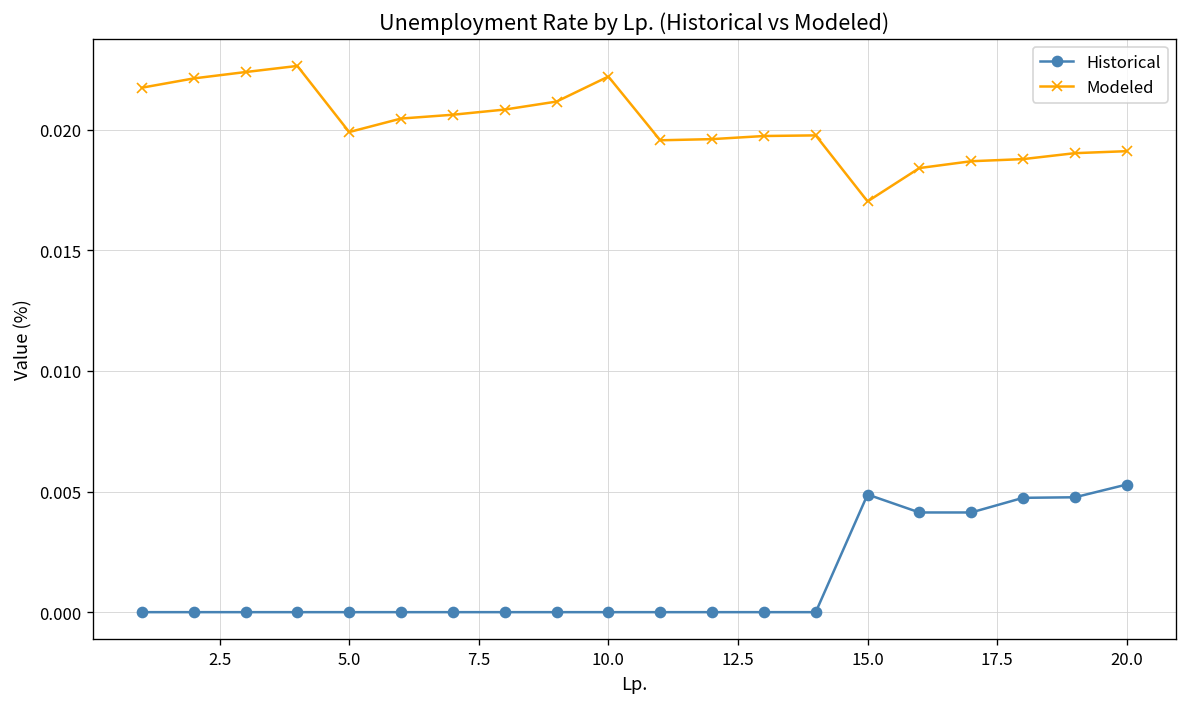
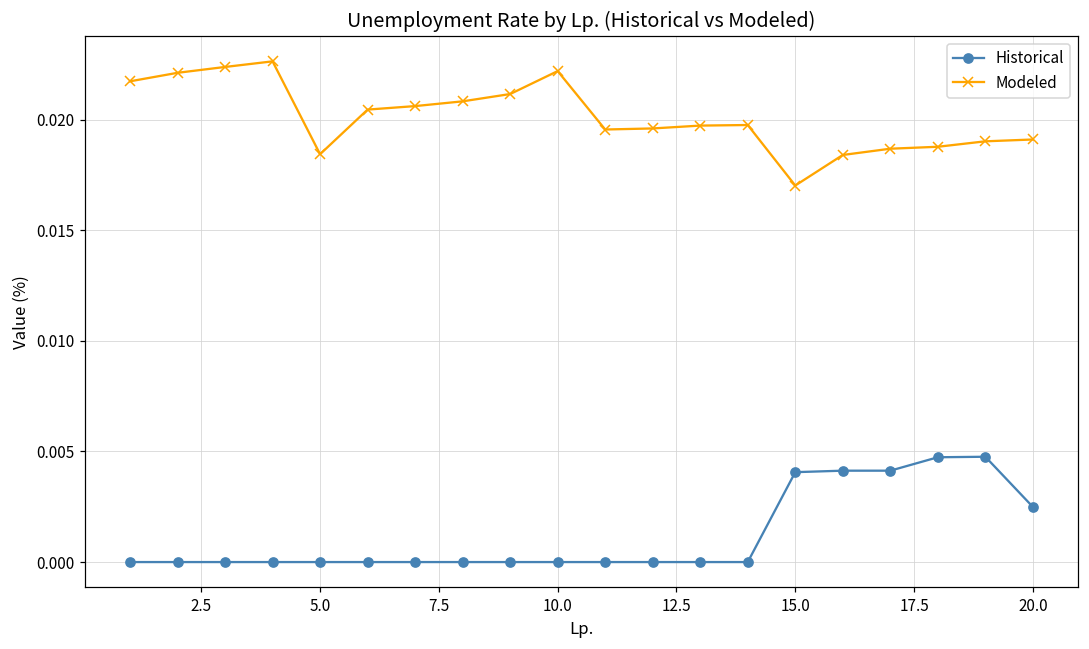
  {
    "Historical": {
      "5.0": 0.0000,
      "10.0": 0.0000,
-     "15.0": 0.0049,
-     "20.0": 0.0053
+     "15.0": 0.0041,
+     "20.0": 0.0025
    },
    "Modeled": {
-     "5.0": 0.0199,
+     "5.0": 0.0184,
      "10.0": 0.0222,
      "15.0": 0.0170,
      "20.0": 0.0191
    }
  }
